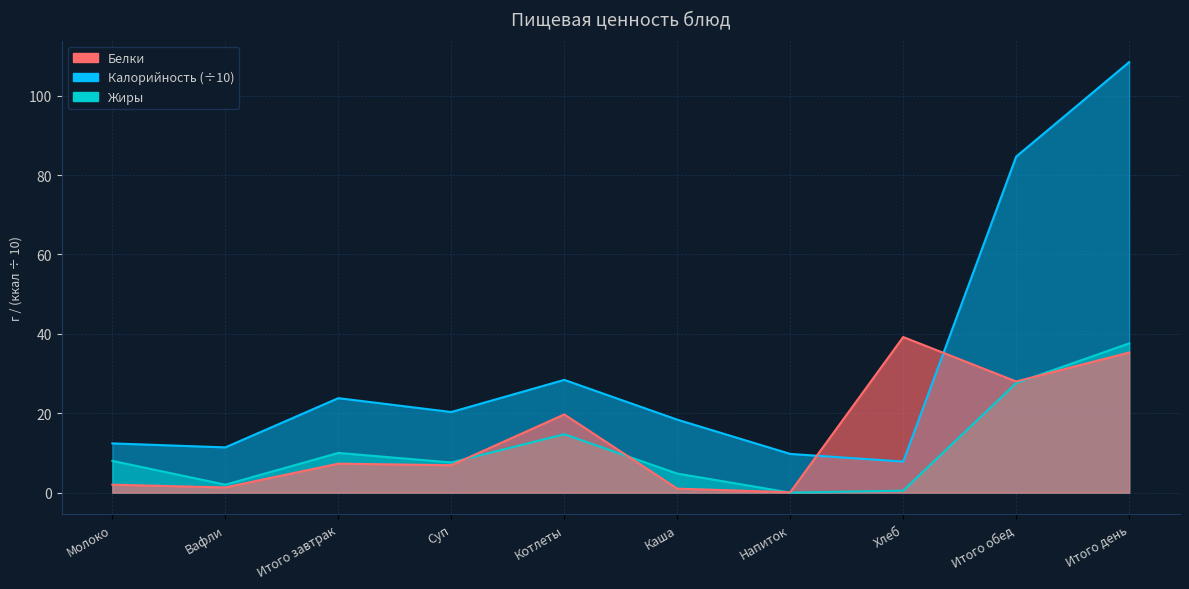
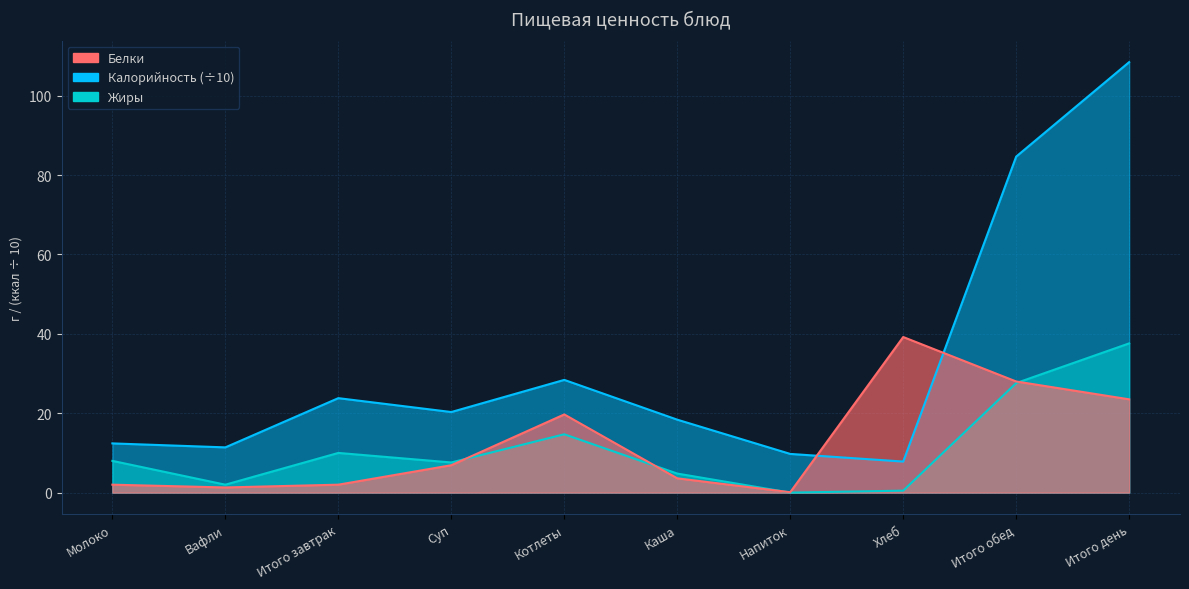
  {
    "Белки": {
      "Молоко": 2,
      "Вафли": 1,
-     "Итого завтрак": 7,
+     "Итого завтрак": 2,
      "Суп": 7,
      "Котлеты": 20,
-     "Каша": 1,
+     "Каша": 4,
      "Хлеб": 39,
-     "Итого день": 35
+     "Итого день": 24
    }
  }
